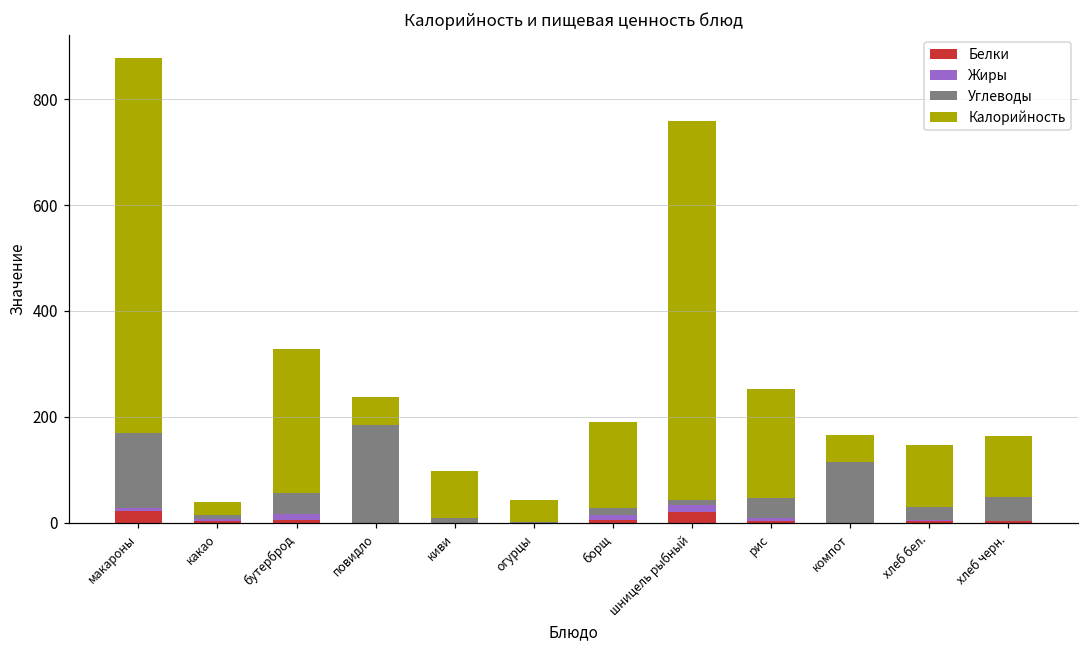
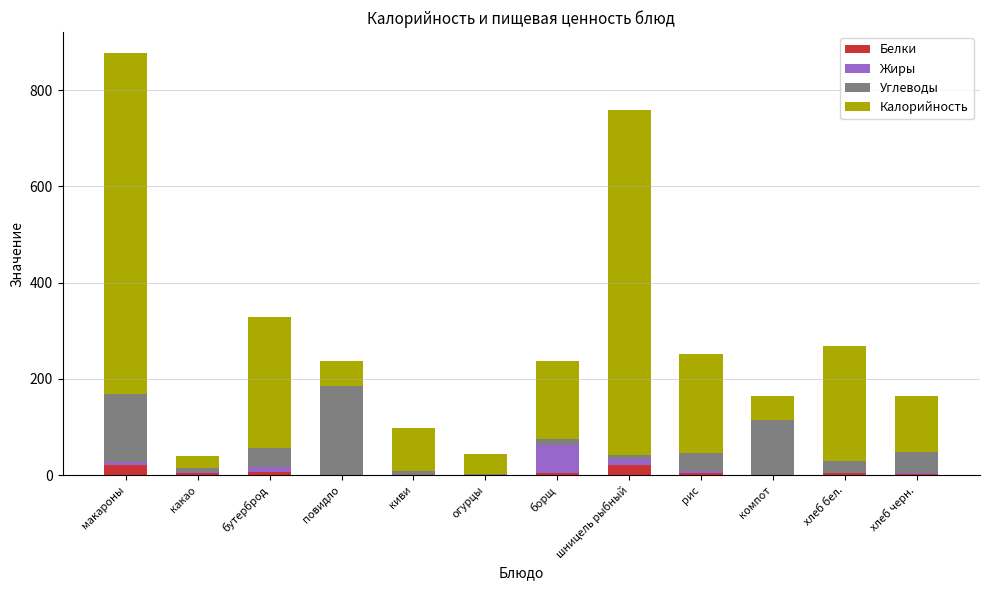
  {
    "Белки": {
      "макароны": 20,
      "бутерброд": 10,
      "повидло": 0,
      "киви": 0,
      "огурцы": 0,
      "шницель рыбный": 20,
      "компот": 0
    },
    "Жиры": {
      "макароны": 10,
      "бутерброд": 10,
      "повидло": 0,
      "киви": 0,
      "огурцы": 0,
-     "борщ": 10,
+     "борщ": 60,
      "шницель рыбный": 10,
      "компот": 0
    },
    "Углеводы": {
      "макароны": 140,
      "какао": 10,
      "бутерброд": 40,
      "повидло": 190,
      "киви": 10,
      "борщ": 10,
      "шницель рыбный": 10,
      "рис": 40,
      "компот": 120,
      "хлеб бел.": 20,
      "хлеб черн.": 50
    },
    "Калорийность": {
      "макароны": 710,
      "какао": 30,
      "бутерброд": 270,
      "повидло": 50,
      "киви": 90,
      "огурцы": 40,
      "борщ": 160,
      "шницель рыбный": 720,
      "рис": 210,
      "компот": 50,
-     "хлеб бел.": 120,
+     "хлеб бел.": 240,
      "хлеб черн.": 120
    }
  }
